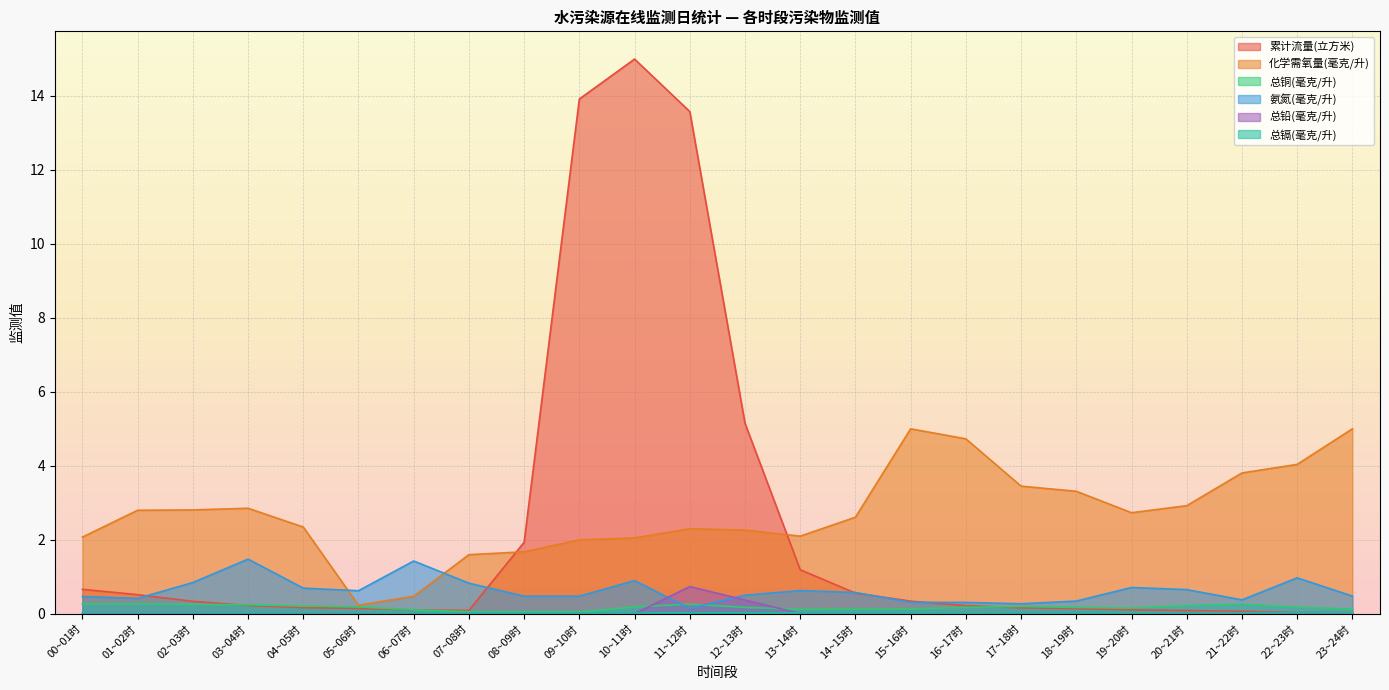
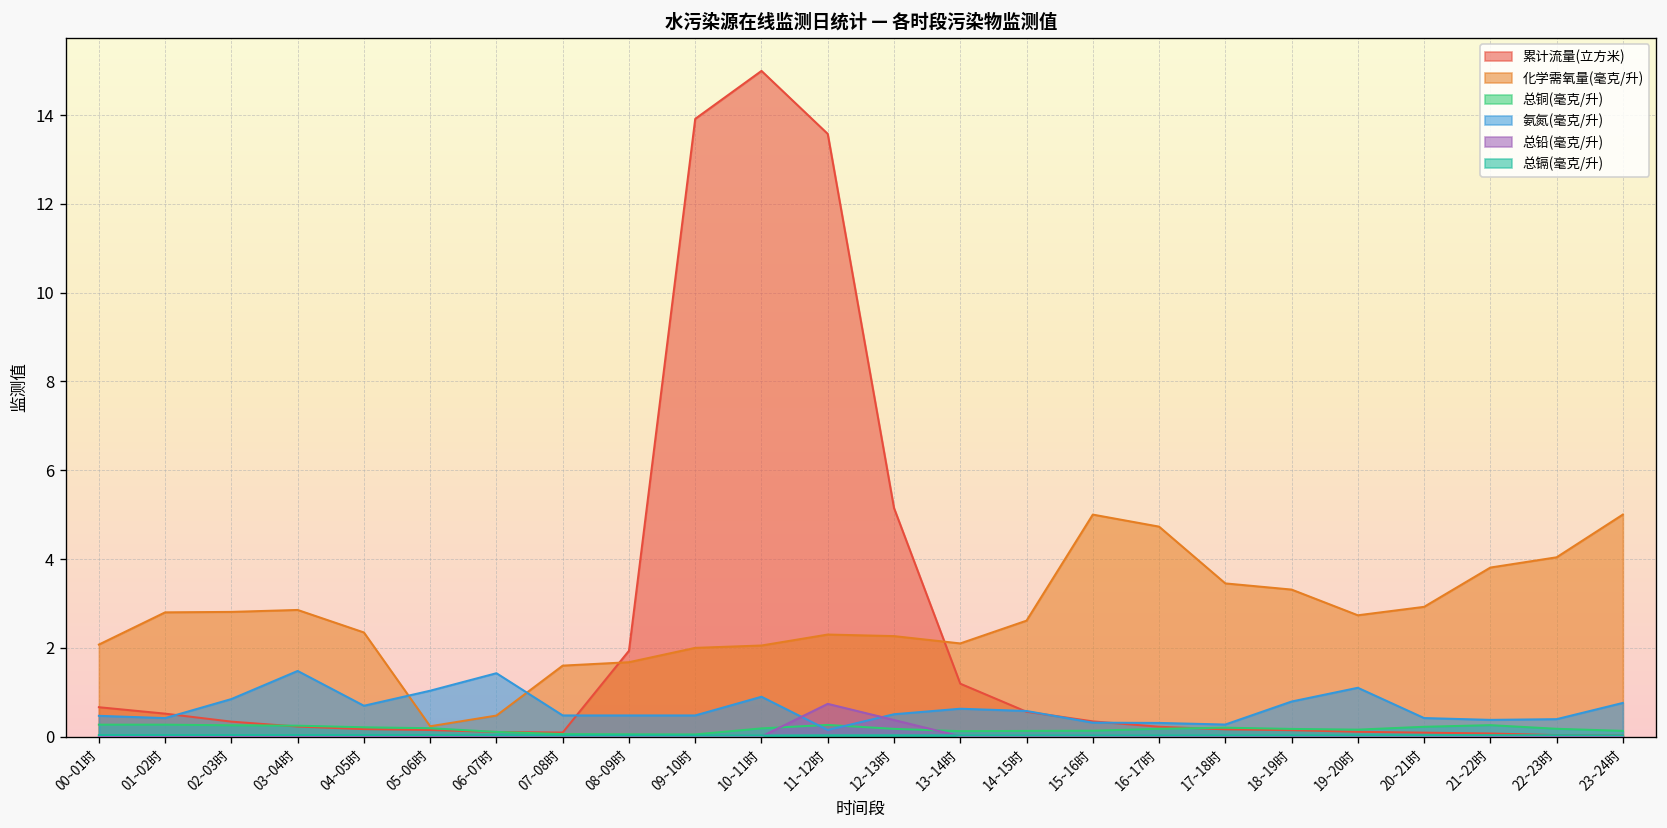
  {
    "氨氮(毫克/升)": {
      "00~01时": 0.5,
      "01~02时": 0.4,
      "02~03时": 0.8,
      "03~04时": 1.5,
      "04~05时": 0.7,
-     "05~06时": 0.6,
+     "05~06时": 1.0,
      "06~07时": 1.4,
-     "07~08时": 0.8,
+     "07~08时": 0.5,
      "08~09时": 0.5,
      "09~10时": 0.5,
      "10~11时": 0.9,
      "11~12时": 0.2,
      "12~13时": 0.5,
      "13~14时": 0.6,
      "16~17时": 0.3,
      "17~18时": 0.3,
-     "18~19时": 0.3,
-     "19~20时": 0.7,
-     "20~21时": 0.7,
+     "18~19时": 0.8,
+     "19~20时": 1.1,
+     "20~21时": 0.4,
      "21~22时": 0.4,
-     "22~23时": 1.0,
-     "23~24时": 0.5
+     "22~23时": 0.4,
+     "23~24时": 0.8
    },
    "总铅(毫克/升)": {
      "11~12时": 0.7,
      "12~13时": 0.4
    }
  }
